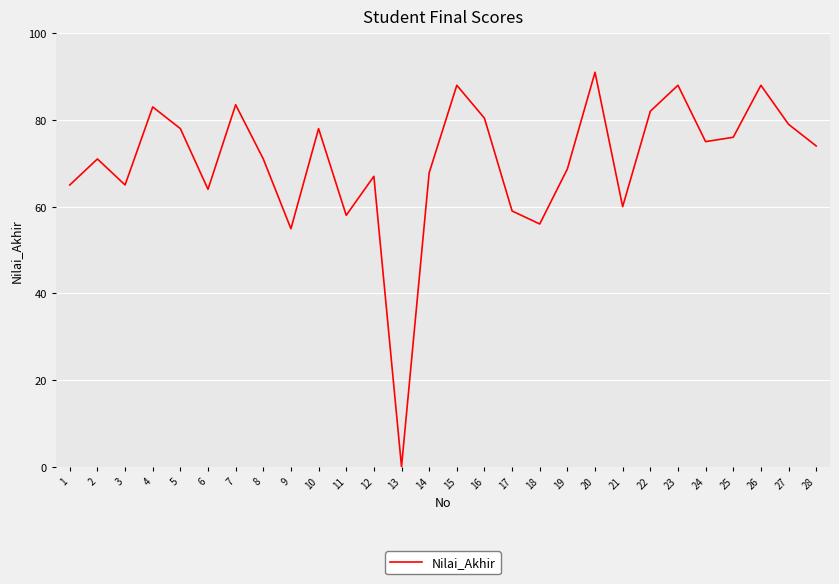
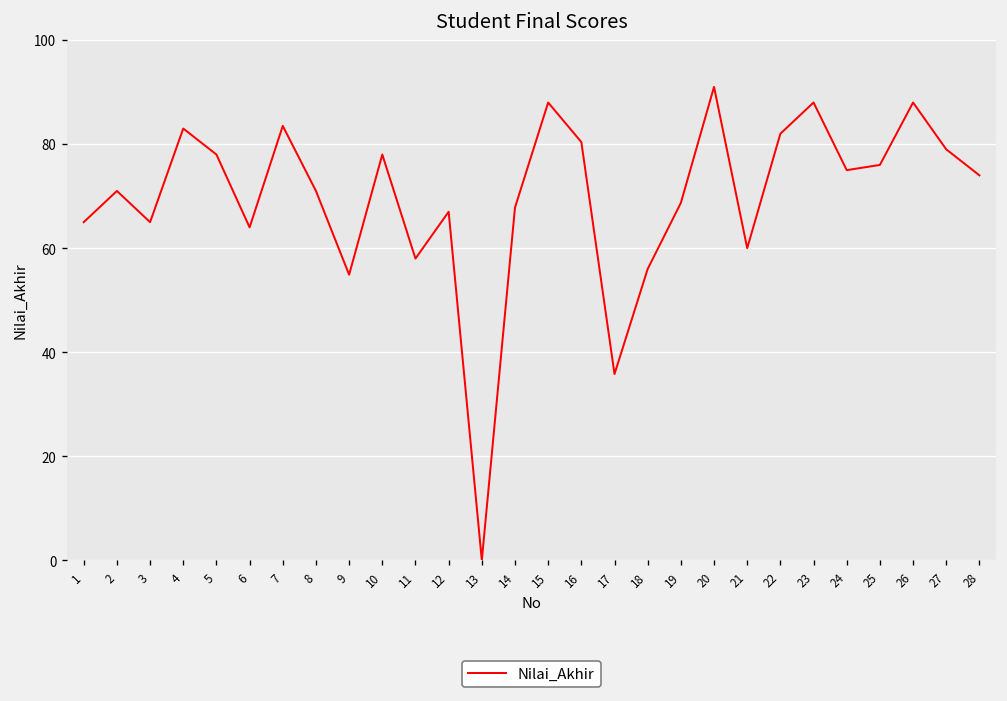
  {
    "1": 65,
    "2": 71,
    "3": 65,
    "4": 83,
    "5": 78,
    "6": 64,
    "7": 84,
    "8": 71,
    "9": 55,
    "10": 78,
    "11": 58,
    "12": 67,
    "13": 0,
    "14": 68,
    "15": 88,
    "16": 80,
-   "17": 59,
+   "17": 36,
    "18": 56,
    "19": 69,
    "20": 91,
    "21": 60,
    "22": 82,
    "23": 88,
    "24": 75,
    "25": 76,
    "26": 88,
    "27": 79,
    "28": 74
  }
